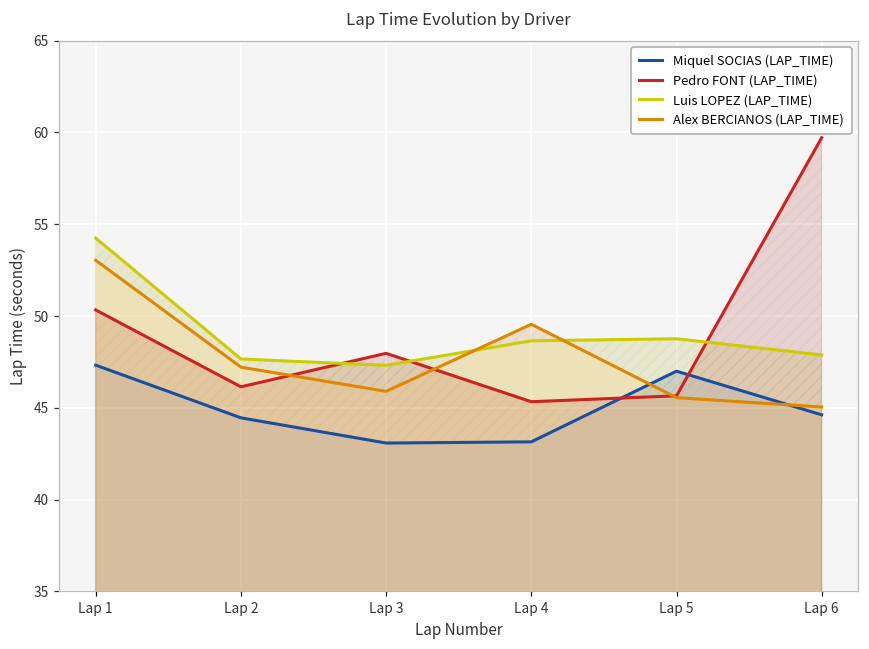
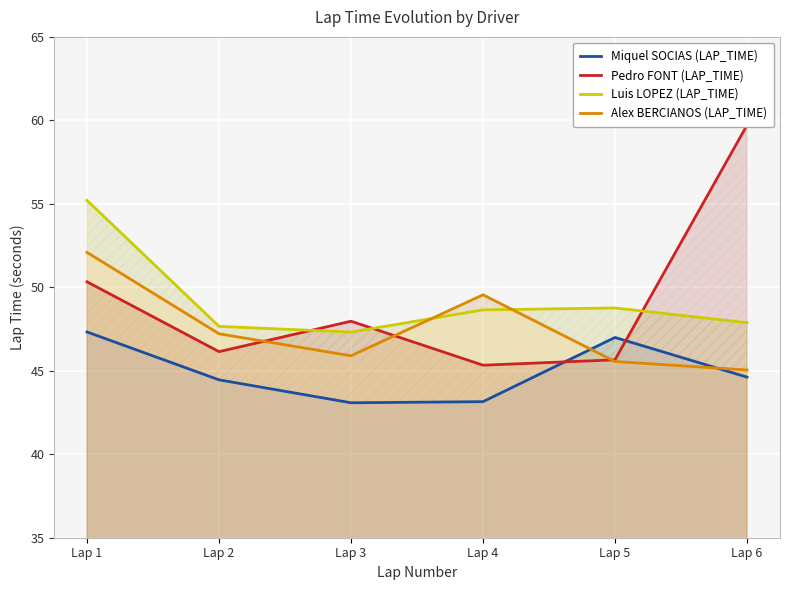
  {
    "Miquel SOCIAS (LAP_TIME)": {
      "Lap 1": 47.3,
      "Lap 2": 44.5,
      "Lap 3": 43.1,
      "Lap 4": 43.1,
      "Lap 6": 44.6
    },
    "Luis LOPEZ (LAP_TIME)": {
-     "Lap 1": 54.2,
+     "Lap 1": 55.2,
      "Lap 4": 48.6
    },
    "Alex BERCIANOS (LAP_TIME)": {
-     "Lap 1": 53.0,
+     "Lap 1": 52.1,
      "Lap 2": 47.2,
      "Lap 3": 45.9,
      "Lap 6": 45.0
    }
  }
